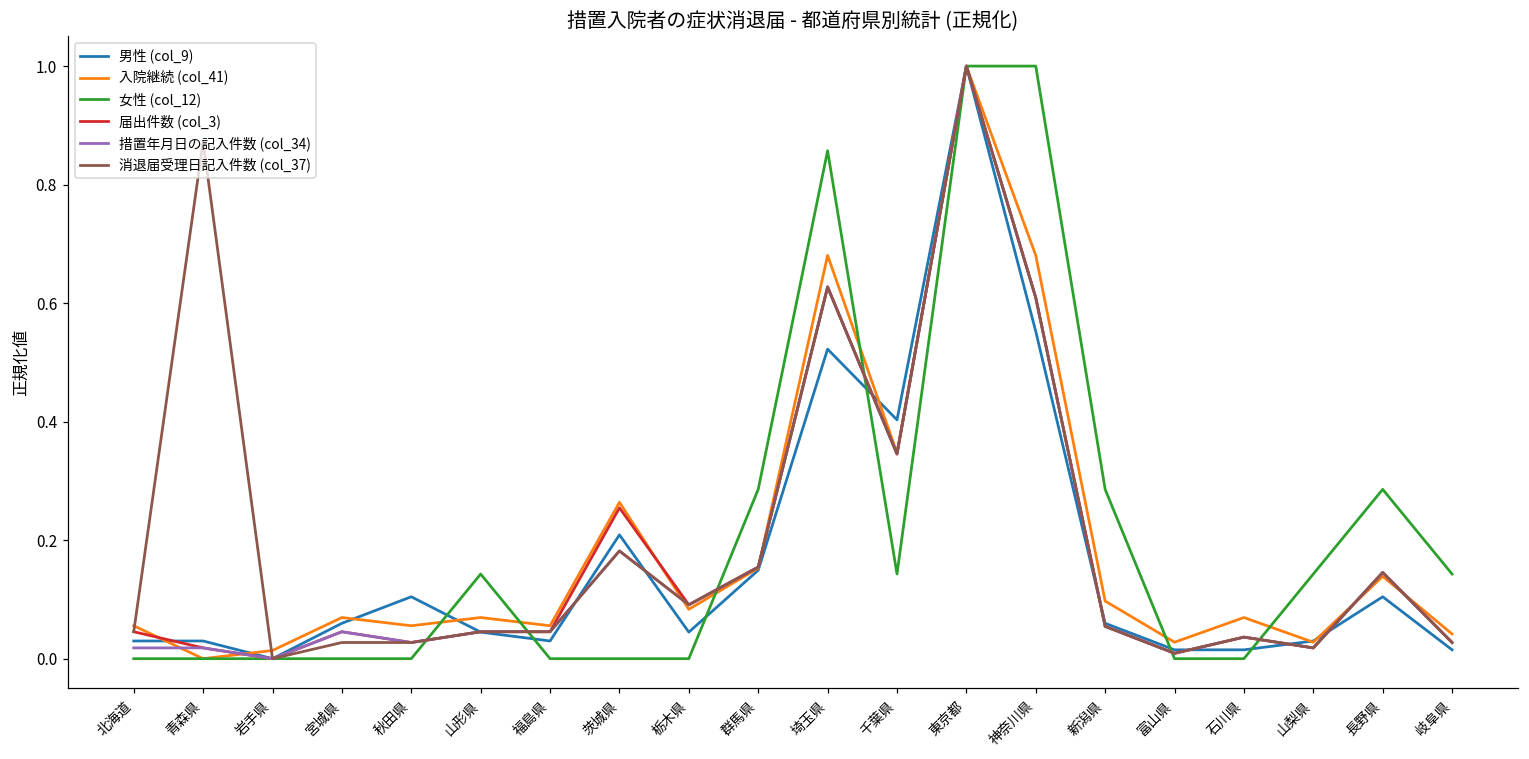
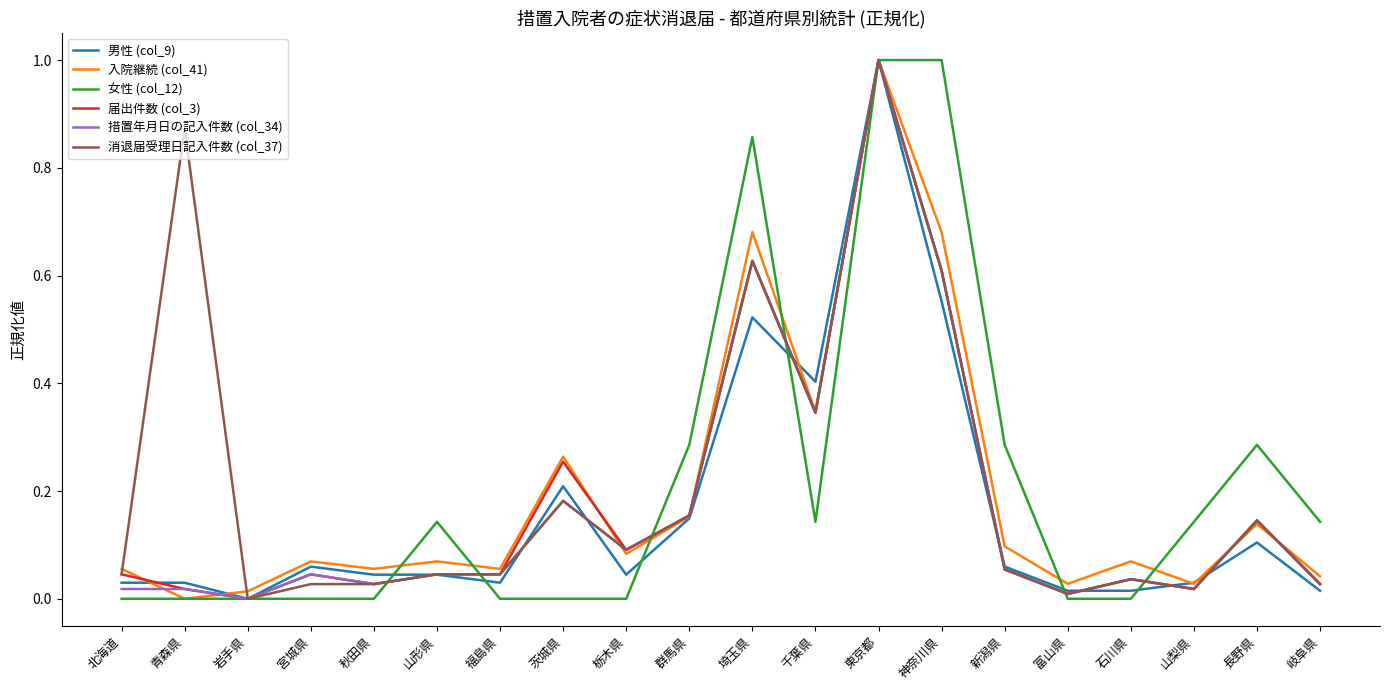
  {
    "男性 (col_9)": {
      "北海道": 0.03,
      "青森県": 0.03,
      "宮城県": 0.06,
-     "秋田県": 0.10,
+     "秋田県": 0.04,
      "福島県": 0.03,
      "茨城県": 0.21,
      "栃木県": 0.04,
      "埼玉県": 0.52,
      "千葉県": 0.40,
      "神奈川県": 0.55,
      "新潟県": 0.06,
      "富山県": 0.01,
      "石川県": 0.01,
      "長野県": 0.10,
      "岐阜県": 0.01
    },
    "入院継続 (col_41)": {
      "北海道": 0.06,
      "岩手県": 0.01,
      "宮城県": 0.07,
      "秋田県": 0.06,
      "山形県": 0.07,
      "福島県": 0.06,
      "茨城県": 0.26,
      "栃木県": 0.08,
      "埼玉県": 0.68,
      "神奈川県": 0.68,
      "新潟県": 0.10,
      "富山県": 0.03,
      "石川県": 0.07,
      "長野県": 0.14,
      "岐阜県": 0.04
    },
    "女性 (col_12)": {
      "北海道": 0.00,
      "宮城県": 0.00,
      "秋田県": 0.00,
      "山形県": 0.14,
      "福島県": 0.00,
      "茨城県": 0.00,
      "栃木県": 0.00,
      "群馬県": 0.29,
      "埼玉県": 0.86,
      "千葉県": 0.14,
      "神奈川県": 1.00,
      "新潟県": 0.29,
      "富山県": 0.00,
      "石川県": 0.00,
      "山梨県": 0.14,
      "長野県": 0.29,
      "岐阜県": 0.14
    },
    "届出件数 (col_3)": {
      "茨城県": 0.25
    },
    "措置年月日の記入件数 (col_34)": {
      "北海道": 0.02
    },
    "消退届受理日記入件数 (col_37)": {
      "宮城県": 0.03
    }
  }
